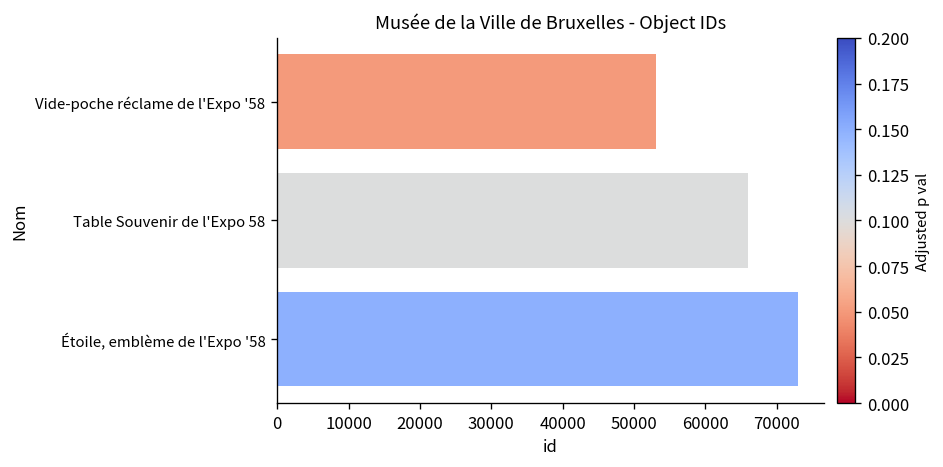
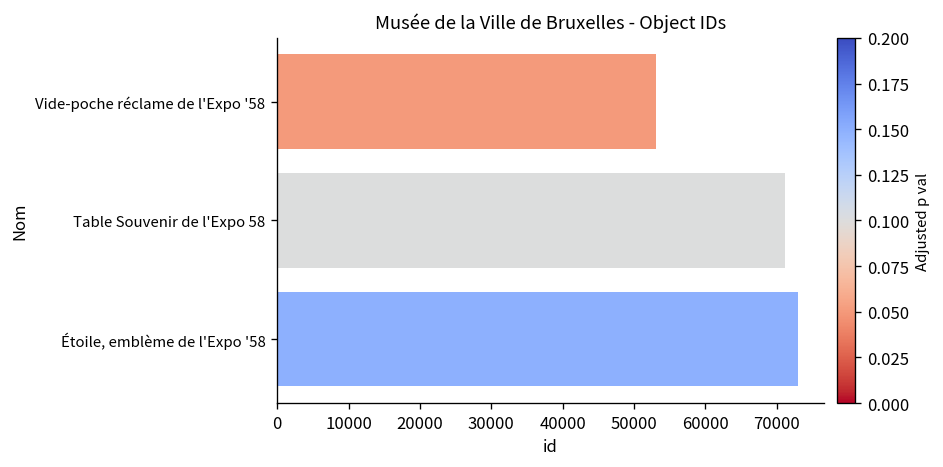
  {
    "Vide-poche réclame de l'Expo '58": 53000,
-   "Table Souvenir de l'Expo 58": 66000,
+   "Table Souvenir de l'Expo 58": 71000,
    "Étoile, emblème de l'Expo '58": 73000
  }
